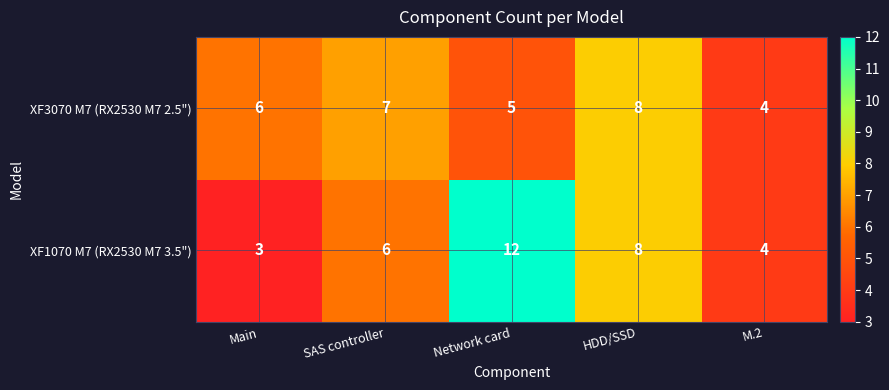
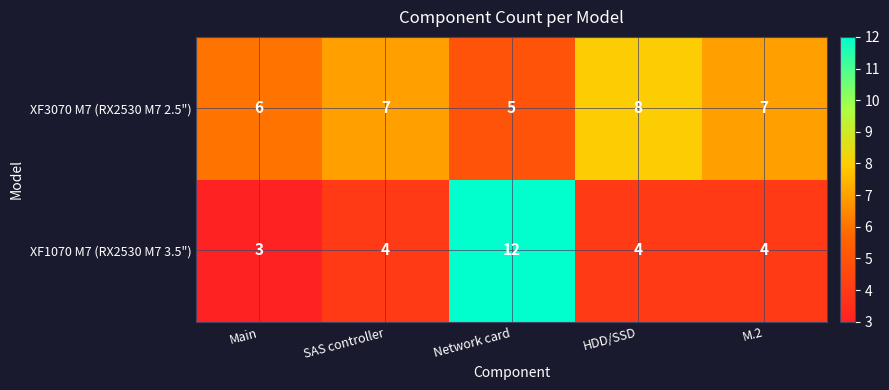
  {
    "XF3070 M7 (RX2530 M7 2.5\")": {
      "Main": 6,
      "SAS controller": 7,
      "Network card": 5,
      "HDD/SSD": 8,
-     "M.2": 4
+     "M.2": 7
    },
    "XF1070 M7 (RX2530 M7 3.5\")": {
      "Main": 3,
-     "SAS controller": 6,
+     "SAS controller": 4,
      "Network card": 12,
-     "HDD/SSD": 8,
+     "HDD/SSD": 4,
      "M.2": 4
    }
  }
